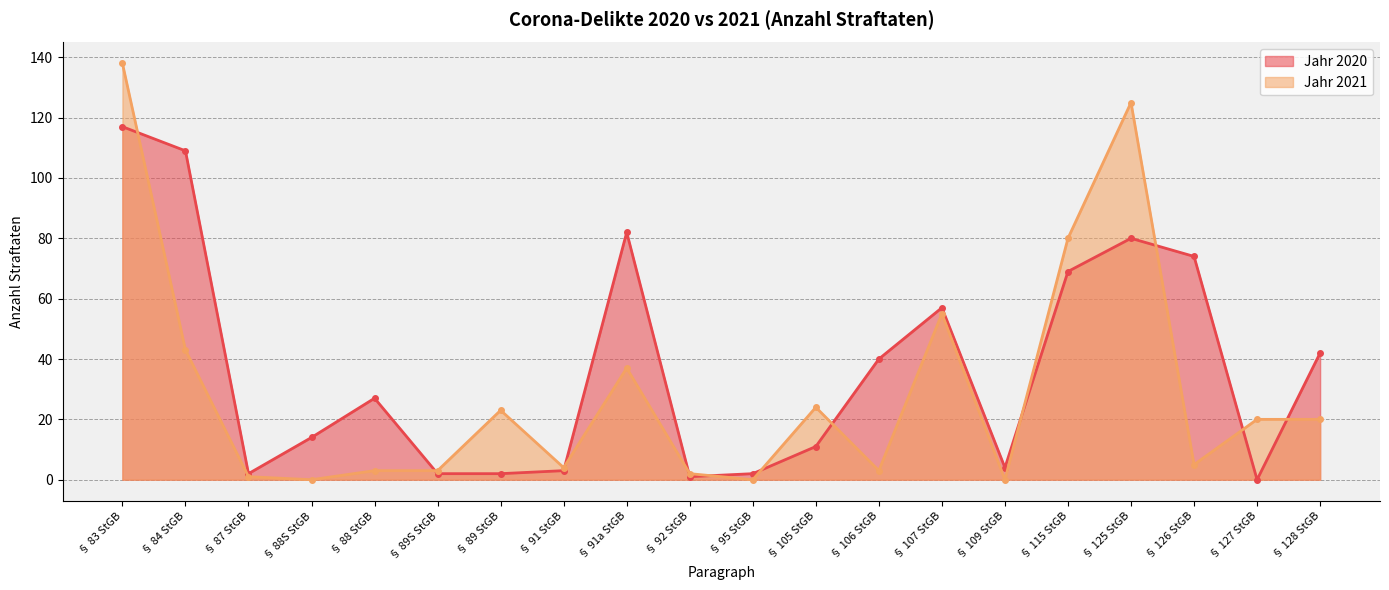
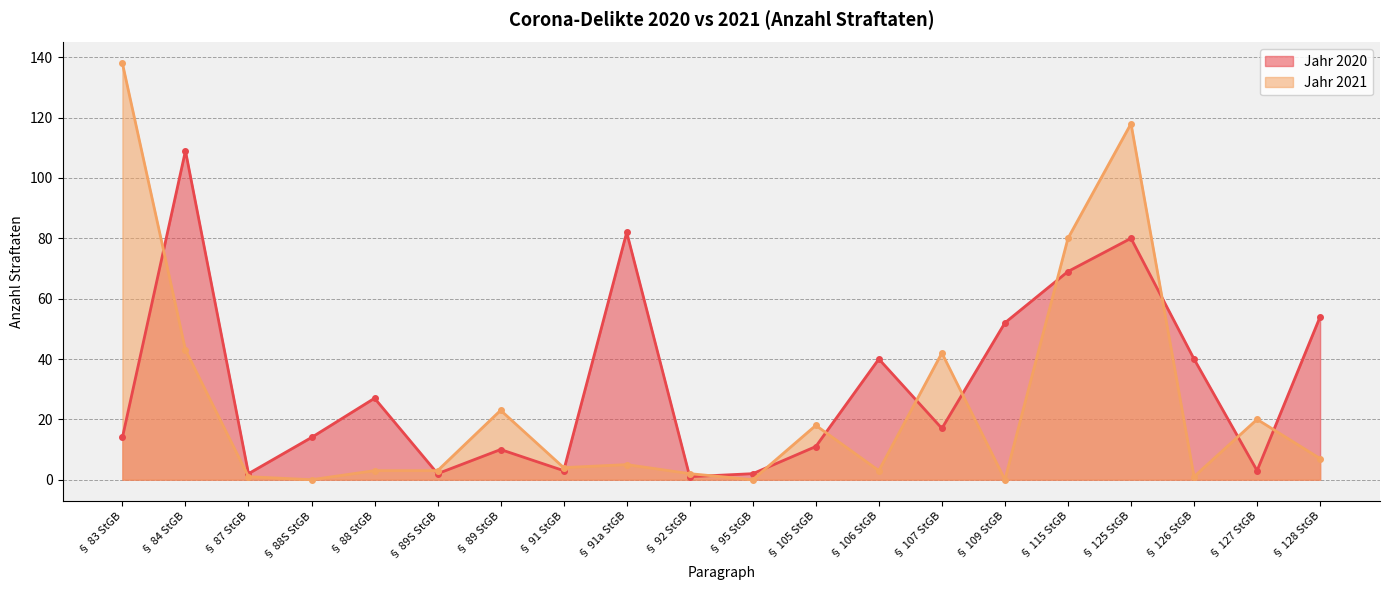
  {
    "Jahr 2020": {
-     "§ 83 StGB": 117,
+     "§ 83 StGB": 14,
      "§ 84 StGB": 109,
      "§ 87 StGB": 2,
      "§ 88S StGB": 14,
      "§ 88 StGB": 27,
      "§ 89S StGB": 2,
-     "§ 89 StGB": 2,
+     "§ 89 StGB": 10,
      "§ 91 StGB": 3,
      "§ 91a StGB": 82,
      "§ 92 StGB": 1,
      "§ 95 StGB": 2,
      "§ 105 StGB": 11,
      "§ 106 StGB": 40,
-     "§ 107 StGB": 57,
-     "§ 109 StGB": 4,
+     "§ 107 StGB": 17,
+     "§ 109 StGB": 52,
      "§ 115 StGB": 69,
      "§ 125 StGB": 80,
-     "§ 126 StGB": 74,
-     "§ 127 StGB": 0,
-     "§ 128 StGB": 42
+     "§ 126 StGB": 40,
+     "§ 127 StGB": 3,
+     "§ 128 StGB": 54
    },
    "Jahr 2021": {
      "§ 83 StGB": 138,
      "§ 84 StGB": 43,
      "§ 87 StGB": 1,
      "§ 88S StGB": 0,
      "§ 88 StGB": 3,
      "§ 89S StGB": 3,
      "§ 89 StGB": 23,
      "§ 91 StGB": 4,
-     "§ 91a StGB": 37,
+     "§ 91a StGB": 5,
      "§ 92 StGB": 2,
      "§ 95 StGB": 0,
-     "§ 105 StGB": 24,
+     "§ 105 StGB": 18,
      "§ 106 StGB": 3,
-     "§ 107 StGB": 55,
+     "§ 107 StGB": 42,
      "§ 109 StGB": 0,
      "§ 115 StGB": 80,
-     "§ 125 StGB": 125,
-     "§ 126 StGB": 5,
+     "§ 125 StGB": 118,
+     "§ 126 StGB": 1,
      "§ 127 StGB": 20,
-     "§ 128 StGB": 20
+     "§ 128 StGB": 7
    }
  }
